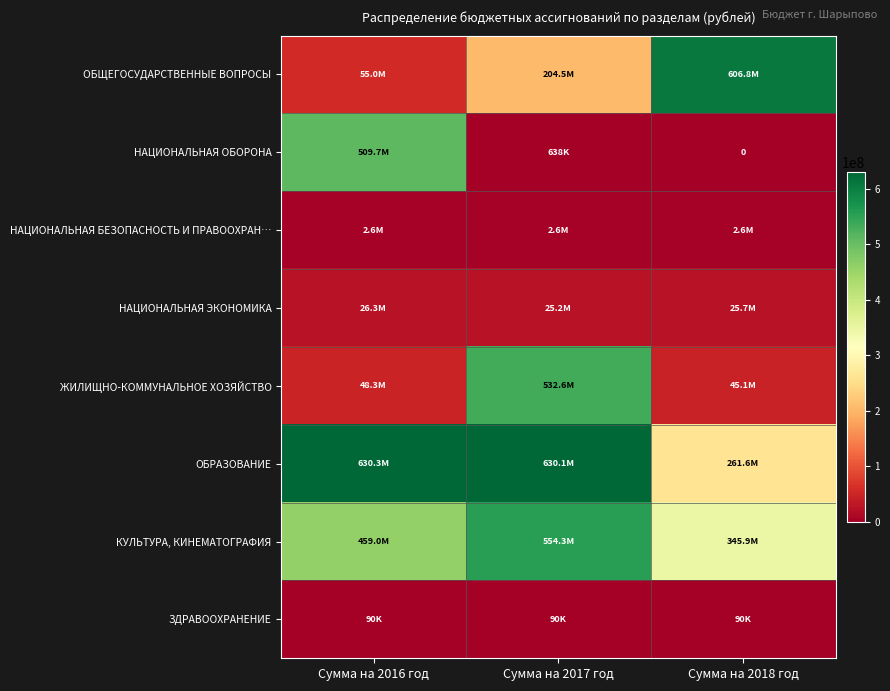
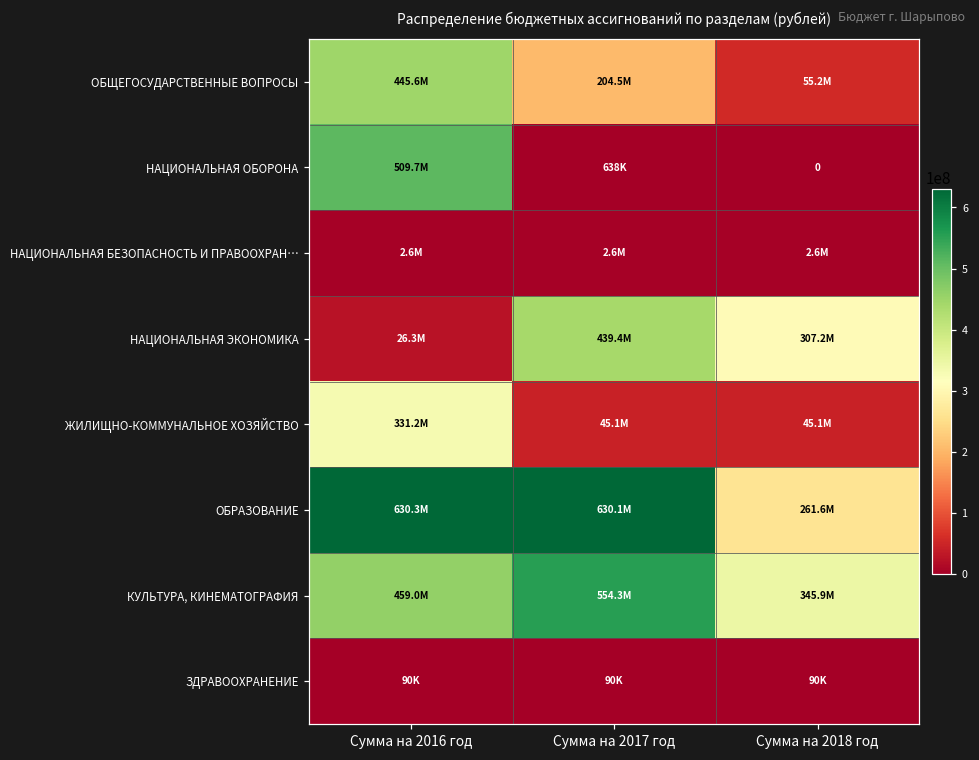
  {
    "ОБЩЕГОСУДАРСТВЕННЫЕ ВОПРОСЫ": {
-     "Сумма на 2016 год": "55.0M",
+     "Сумма на 2016 год": "445.6M",
      "Сумма на 2017 год": "204.5M",
-     "Сумма на 2018 год": "606.8M"
+     "Сумма на 2018 год": "55.2M"
    },
    "НАЦИОНАЛЬНАЯ ОБОРОНА": {
      "Сумма на 2016 год": "509.7M",
      "Сумма на 2017 год": "638K",
      "Сумма на 2018 год": "0"
    },
    "НАЦИОНАЛЬНАЯ БЕЗОПАСНОСТЬ И ПРАВООХРАН…": {
      "Сумма на 2016 год": "2.6M",
      "Сумма на 2017 год": "2.6M",
      "Сумма на 2018 год": "2.6M"
    },
    "НАЦИОНАЛЬНАЯ ЭКОНОМИКА": {
      "Сумма на 2016 год": "26.3M",
-     "Сумма на 2017 год": "25.2M",
-     "Сумма на 2018 год": "25.7M"
+     "Сумма на 2017 год": "439.4M",
+     "Сумма на 2018 год": "307.2M"
    },
    "ЖИЛИЩНО-КОММУНАЛЬНОЕ ХОЗЯЙСТВО": {
-     "Сумма на 2016 год": "48.3M",
-     "Сумма на 2017 год": "532.6M",
+     "Сумма на 2016 год": "331.2M",
+     "Сумма на 2017 год": "45.1M",
      "Сумма на 2018 год": "45.1M"
    },
    "ОБРАЗОВАНИЕ": {
      "Сумма на 2016 год": "630.3M",
      "Сумма на 2017 год": "630.1M",
      "Сумма на 2018 год": "261.6M"
    },
    "КУЛЬТУРА, КИНЕМАТОГРАФИЯ": {
      "Сумма на 2016 год": "459.0M",
      "Сумма на 2017 год": "554.3M",
      "Сумма на 2018 год": "345.9M"
    },
    "ЗДРАВООХРАНЕНИЕ": {
      "Сумма на 2016 год": "90K",
      "Сумма на 2017 год": "90K",
      "Сумма на 2018 год": "90K"
    }
  }
